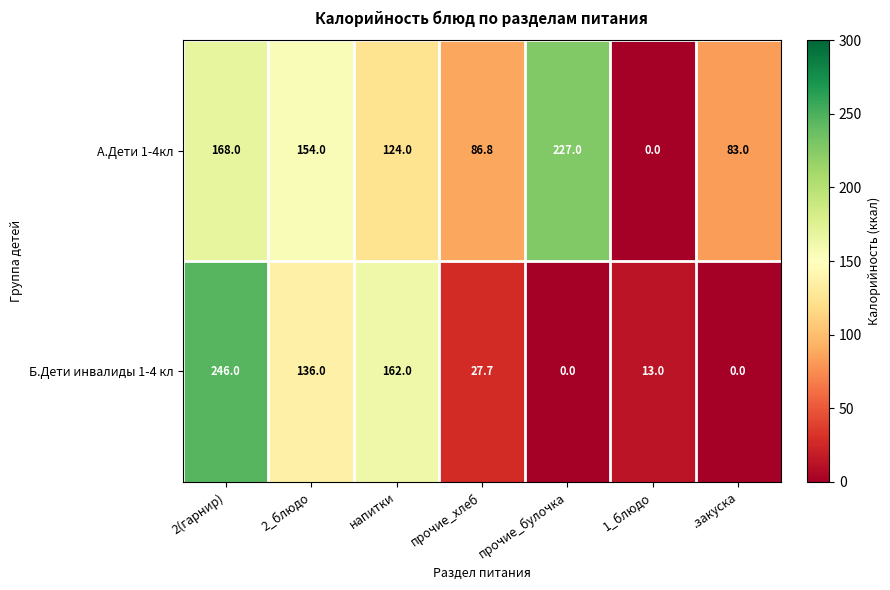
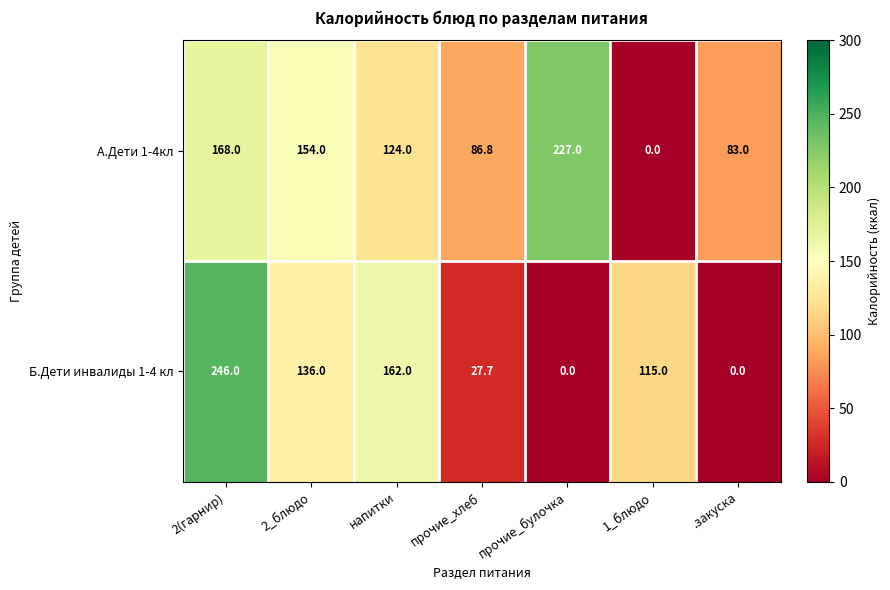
  {
    "А.Дети 1-4кл": {
      "2(гарнир)": 168.0,
      "2_блюдо": 154.0,
      "напитки": 124.0,
      "прочие_хлеб": 86.8,
      "прочие_булочка": 227.0,
      "1_блюдо": 0.0,
      ".закуска": 83.0
    },
    "Б.Дети инвалиды 1-4 кл": {
      "2(гарнир)": 246.0,
      "2_блюдо": 136.0,
      "напитки": 162.0,
      "прочие_хлеб": 27.7,
      "прочие_булочка": 0.0,
-     "1_блюдо": 13.0,
+     "1_блюдо": 115.0,
      ".закуска": 0.0
    }
  }
